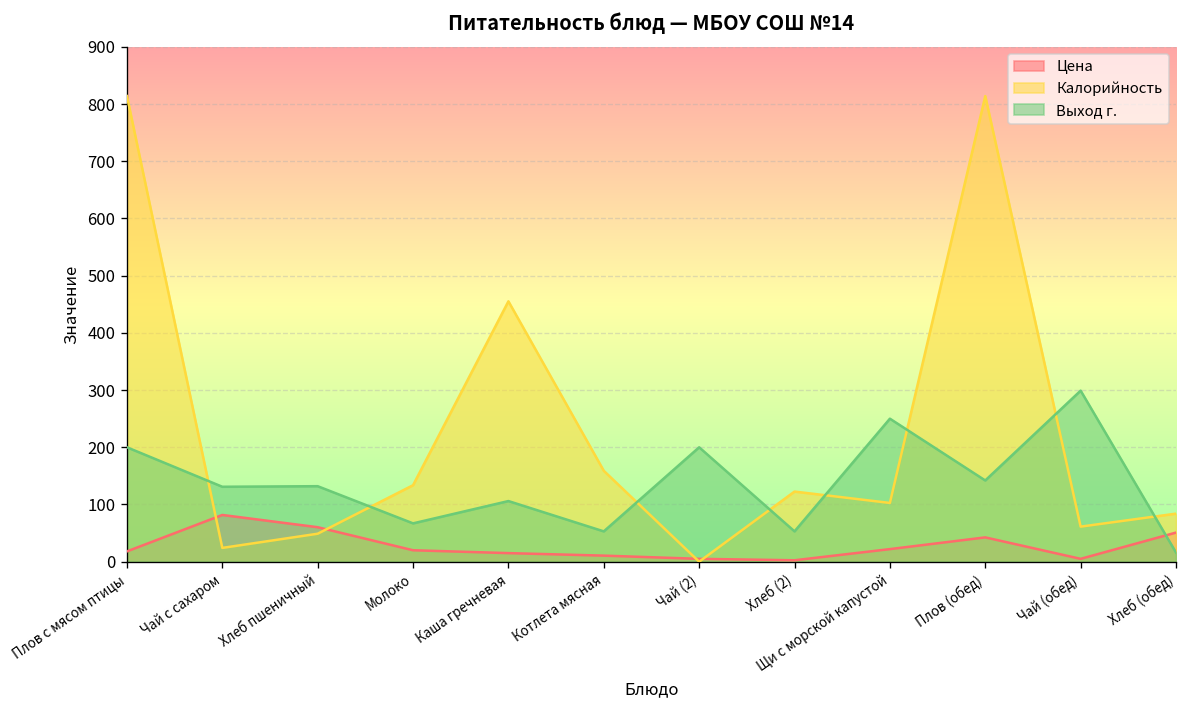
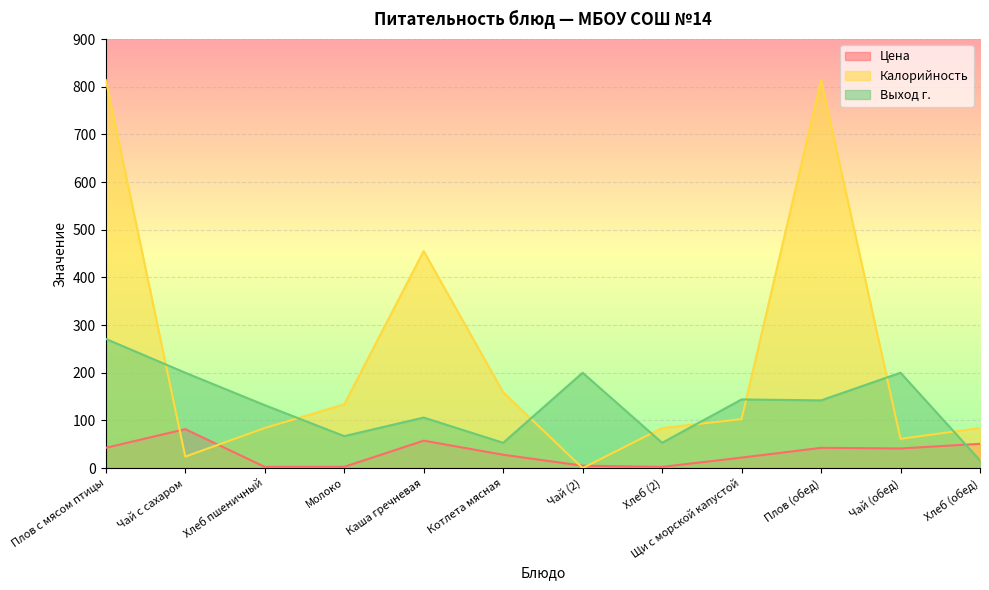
  {
    "Цена": {
-     "Плов с мясом птицы": 20,
+     "Плов с мясом птицы": 40,
      "Чай с сахаром": 80,
-     "Хлеб пшеничный": 60,
-     "Молоко": 20,
-     "Каша гречневая": 20,
-     "Котлета мясная": 10,
+     "Хлеб пшеничный": 0,
+     "Молоко": 0,
+     "Каша гречневая": 60,
+     "Котлета мясная": 30,
      "Хлеб (2)": 0,
      "Щи с морской капустой": 20,
      "Плов (обед)": 40,
-     "Чай (обед)": 10,
+     "Чай (обед)": 40,
      "Хлеб (обед)": 50
    },
    "Калорийность": {
      "Плов с мясом птицы": 810,
      "Чай с сахаром": 20,
-     "Хлеб пшеничный": 50,
+     "Хлеб пшеничный": 80,
      "Молоко": 130,
      "Каша гречневая": 460,
      "Котлета мясная": 160,
-     "Хлеб (2)": 120,
+     "Хлеб (2)": 80,
      "Щи с морской капустой": 100,
      "Плов (обед)": 810,
      "Чай (обед)": 60,
      "Хлеб (обед)": 80
    },
    "Выход г.": {
-     "Плов с мясом птицы": 200,
-     "Чай с сахаром": 130,
+     "Плов с мясом птицы": 270,
+     "Чай с сахаром": 200,
      "Хлеб пшеничный": 130,
      "Молоко": 70,
      "Каша гречневая": 110,
      "Котлета мясная": 50,
      "Чай (2)": 200,
      "Хлеб (2)": 50,
-     "Щи с морской капустой": 250,
+     "Щи с морской капустой": 140,
      "Плов (обед)": 140,
-     "Чай (обед)": 300,
+     "Чай (обед)": 200,
      "Хлеб (обед)": 20
    }
  }
